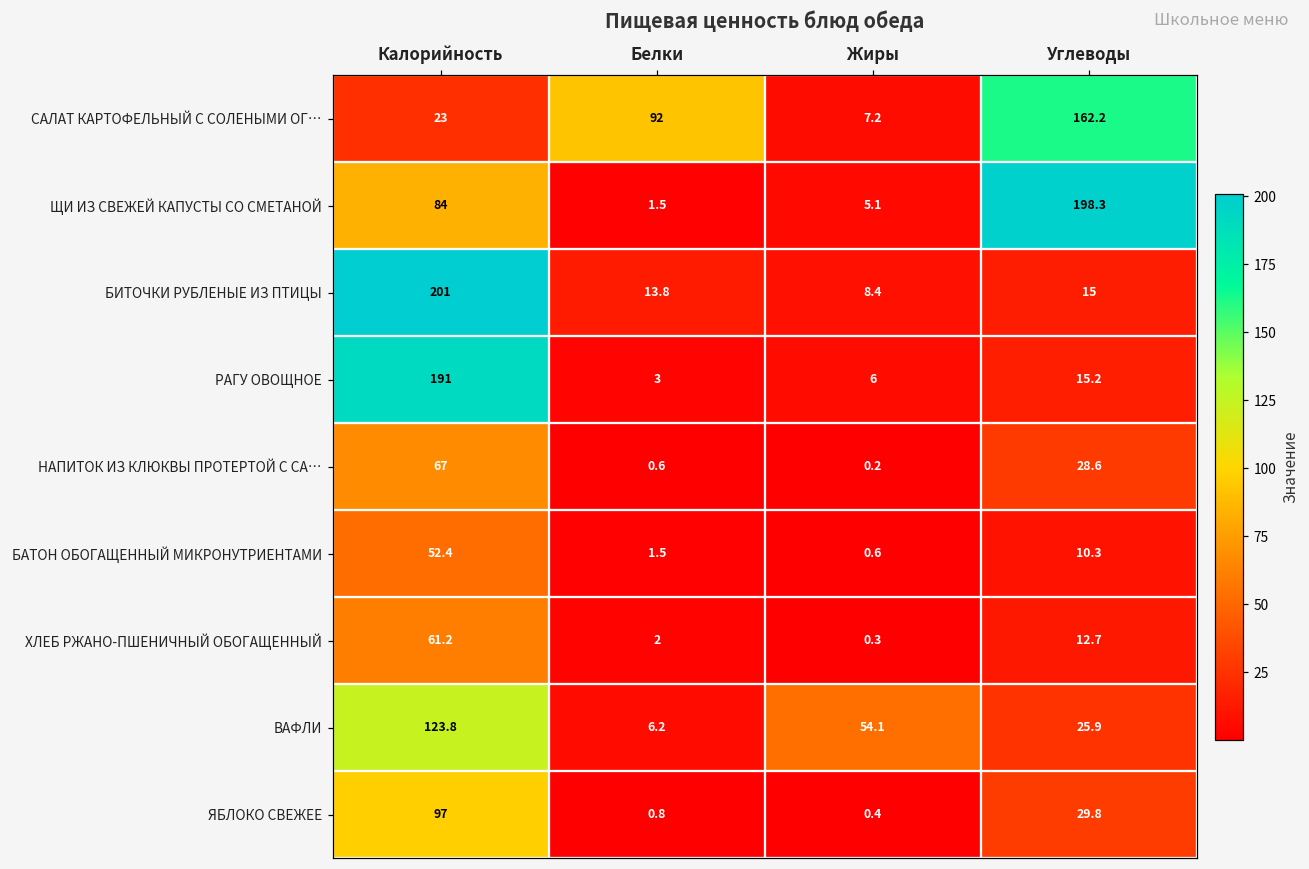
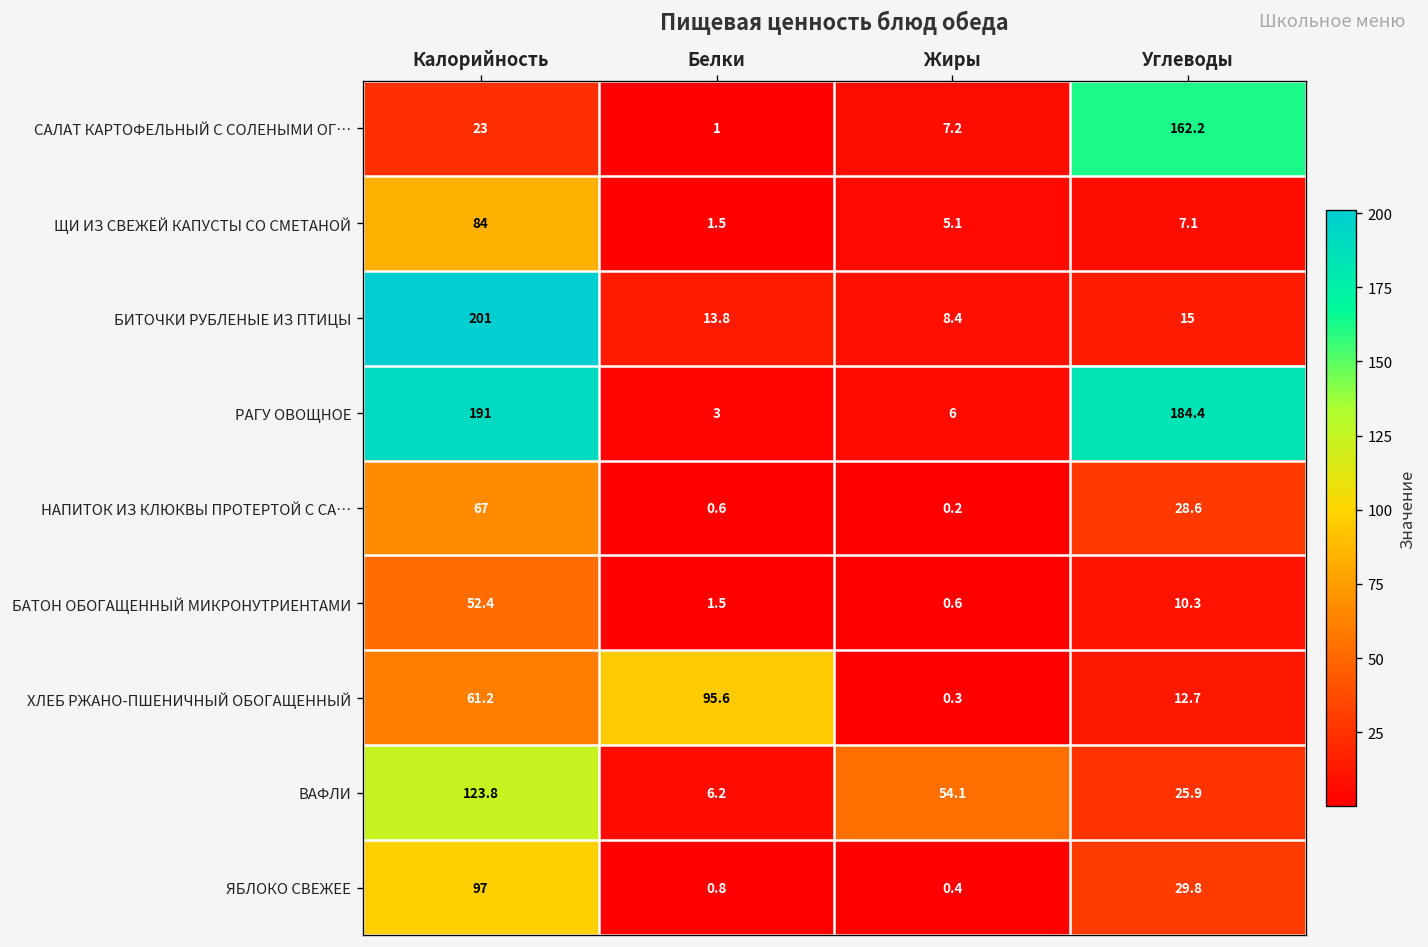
  {
    "САЛАТ КАРТОФЕЛЬНЫЙ С СОЛЕНЫМИ ОГ…": {
      "Калорийность": 23,
-     "Белки": 92,
+     "Белки": 1,
      "Жиры": 7.2,
      "Углеводы": 162.2
    },
    "ЩИ ИЗ СВЕЖЕЙ КАПУСТЫ СО СМЕТАНОЙ": {
      "Калорийность": 84,
      "Белки": 1.5,
      "Жиры": 5.1,
-     "Углеводы": 198.3
+     "Углеводы": 7.1
    },
    "БИТОЧКИ РУБЛЕНЫЕ ИЗ ПТИЦЫ": {
      "Калорийность": 201,
      "Белки": 13.8,
      "Жиры": 8.4,
      "Углеводы": 15
    },
    "РАГУ ОВОЩНОЕ": {
      "Калорийность": 191,
      "Белки": 3,
      "Жиры": 6,
-     "Углеводы": 15.2
+     "Углеводы": 184.4
    },
    "НАПИТОК ИЗ КЛЮКВЫ ПРОТЕРТОЙ С СА…": {
      "Калорийность": 67,
      "Белки": 0.6,
      "Жиры": 0.2,
      "Углеводы": 28.6
    },
    "БАТОН ОБОГАЩЕННЫЙ МИКРОНУТРИЕНТАМИ": {
      "Калорийность": 52.4,
      "Белки": 1.5,
      "Жиры": 0.6,
      "Углеводы": 10.3
    },
    "ХЛЕБ РЖАНО-ПШЕНИЧНЫЙ ОБОГАЩЕННЫЙ": {
      "Калорийность": 61.2,
-     "Белки": 2,
+     "Белки": 95.6,
      "Жиры": 0.3,
      "Углеводы": 12.7
    },
    "ВАФЛИ": {
      "Калорийность": 123.8,
      "Белки": 6.2,
      "Жиры": 54.1,
      "Углеводы": 25.9
    },
    "ЯБЛОКО СВЕЖЕЕ": {
      "Калорийность": 97,
      "Белки": 0.8,
      "Жиры": 0.4,
      "Углеводы": 29.8
    }
  }
